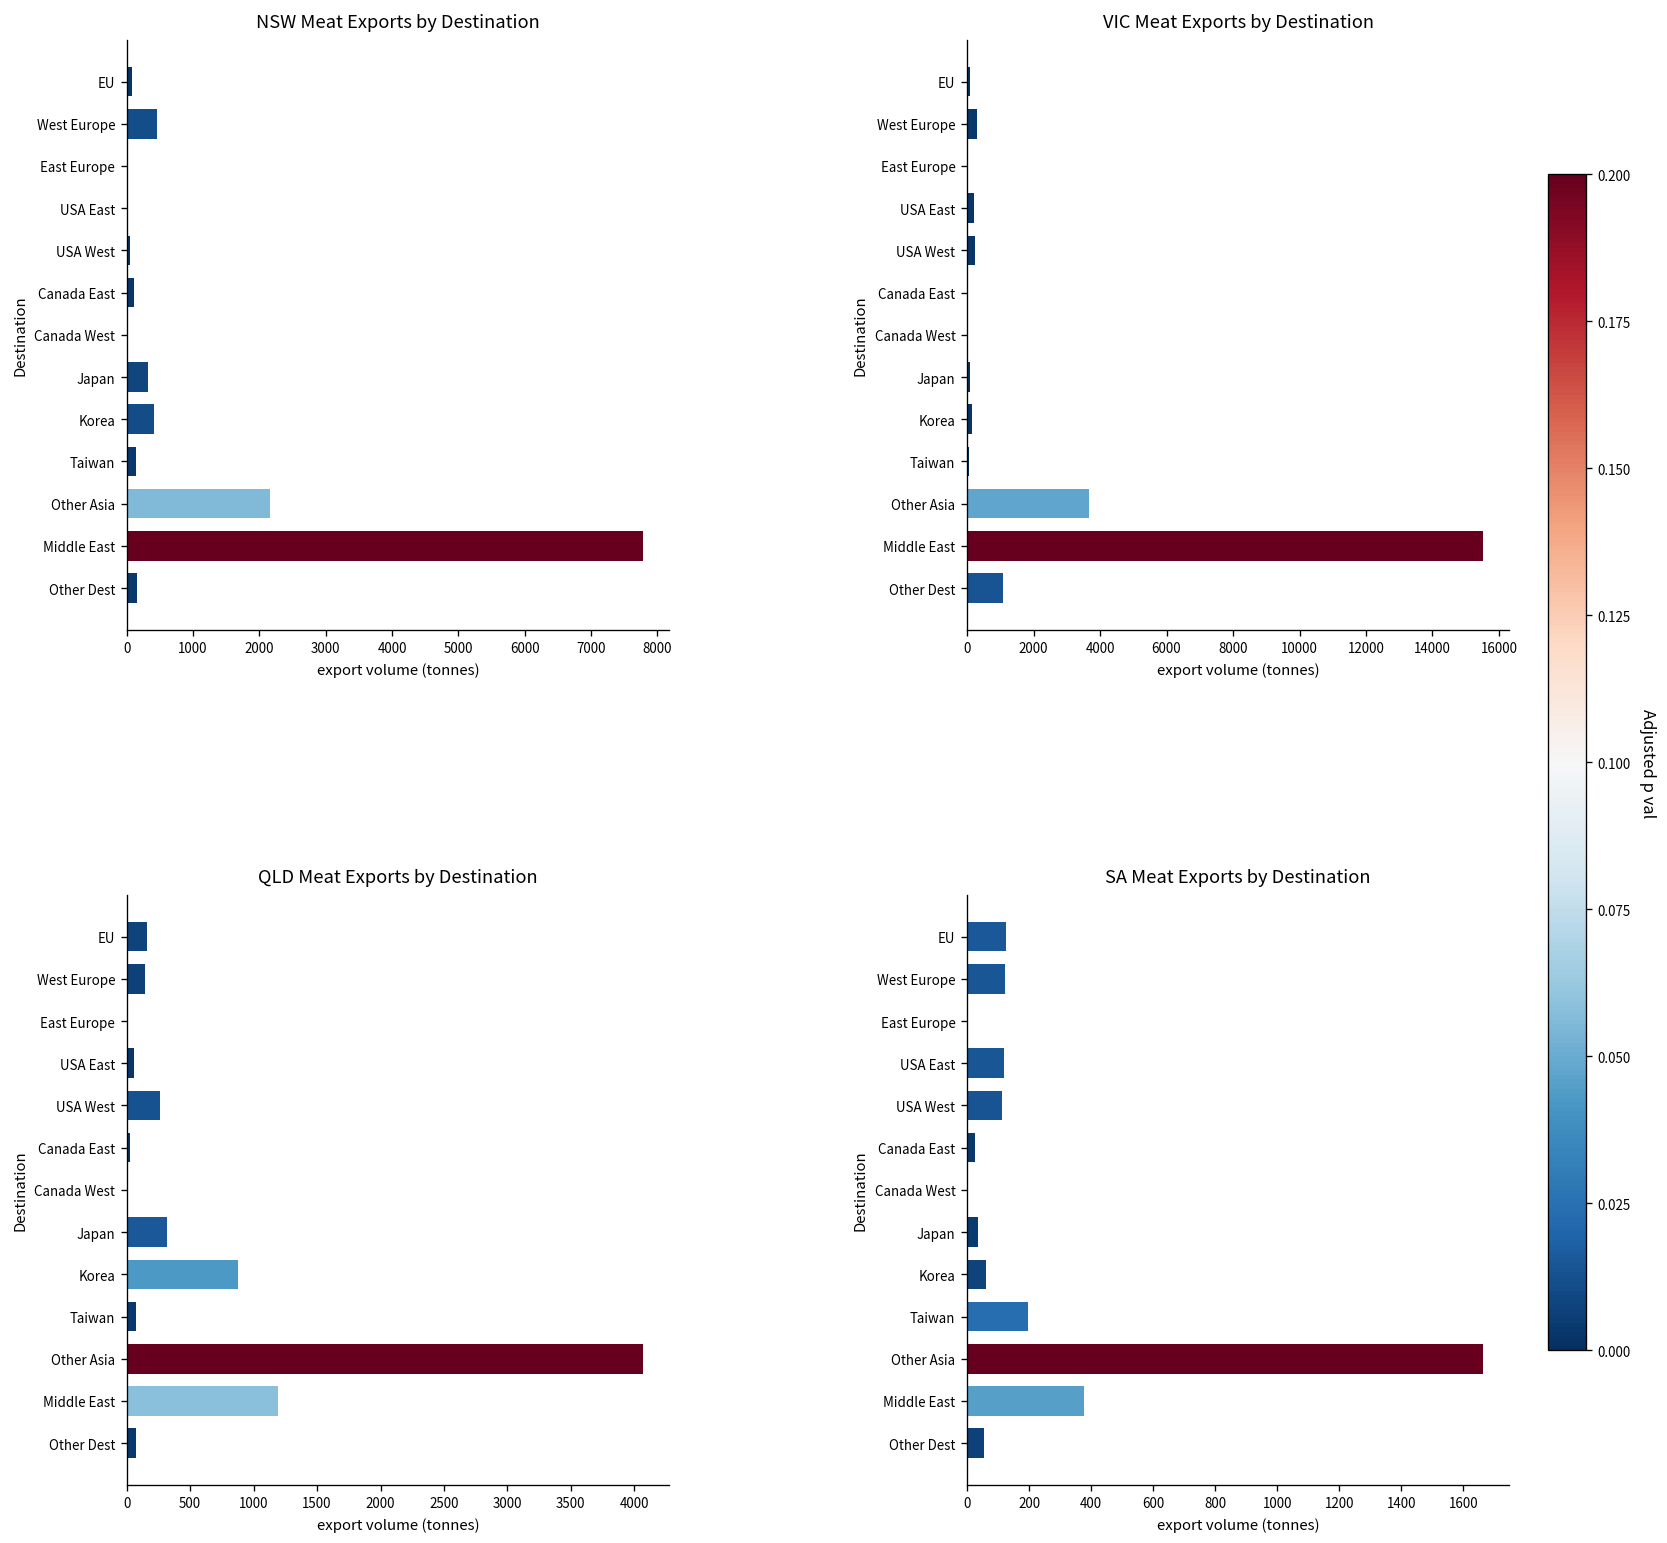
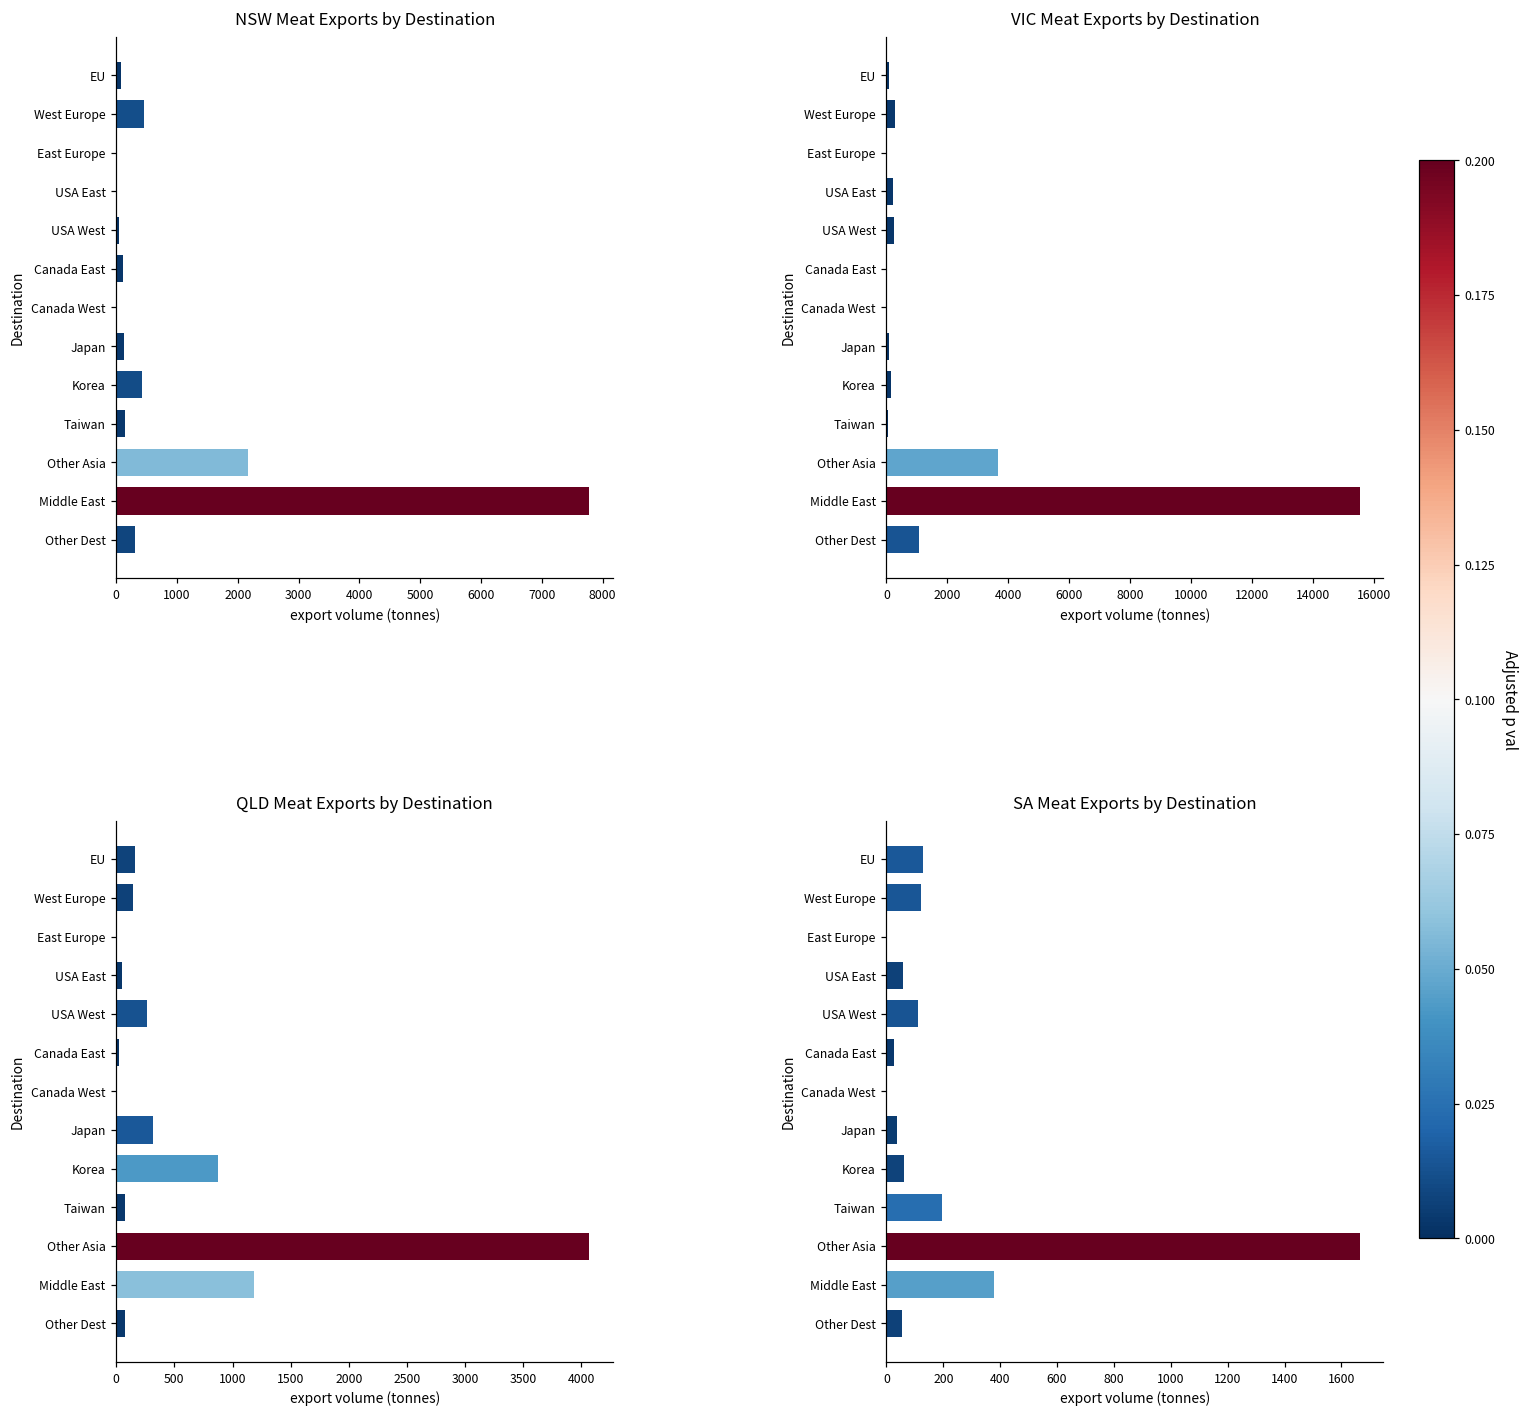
  {
    "NSW Meat Exports by Destination": {
      "EU": 100,
      "West Europe": 400,
      "USA West": 100,
      "Canada East": 100,
-     "Japan": 300,
+     "Japan": 100,
      "Korea": 400,
      "Taiwan": 100,
      "Other Asia": 2200,
      "Middle East": 7800,
-     "Other Dest": 200
+     "Other Dest": 300
    },
    "VIC Meat Exports by Destination": {
      "West Europe": 300,
      "USA East": 200,
      "USA West": 200,
      "Korea": 200,
      "Other Asia": 3700,
      "Middle East": 15500,
      "Other Dest": 1100
    },
    "QLD Meat Exports by Destination": {
      "EU": 160,
      "West Europe": 140,
      "USA East": 50,
      "USA West": 270,
      "Japan": 320,
      "Korea": 870,
      "Taiwan": 70,
      "Other Asia": 4070,
      "Middle East": 1190,
      "Other Dest": 80
    },
    "SA Meat Exports by Destination": {
      "EU": 130,
      "West Europe": 120,
      "East Europe": 0,
-     "USA East": 120,
+     "USA East": 60,
      "USA West": 110,
      "Canada East": 30,
      "Japan": 40,
      "Korea": 60,
      "Taiwan": 200,
      "Other Asia": 1660,
      "Middle East": 380,
      "Other Dest": 60
    }
  }
